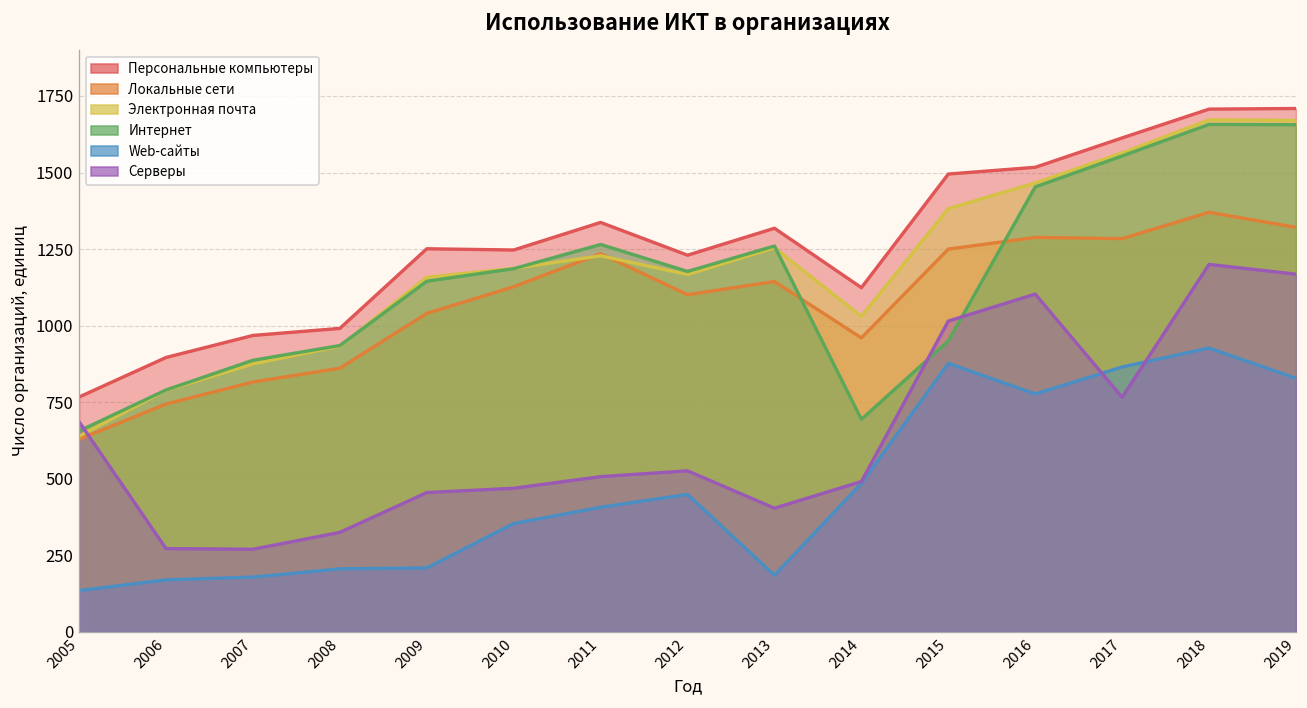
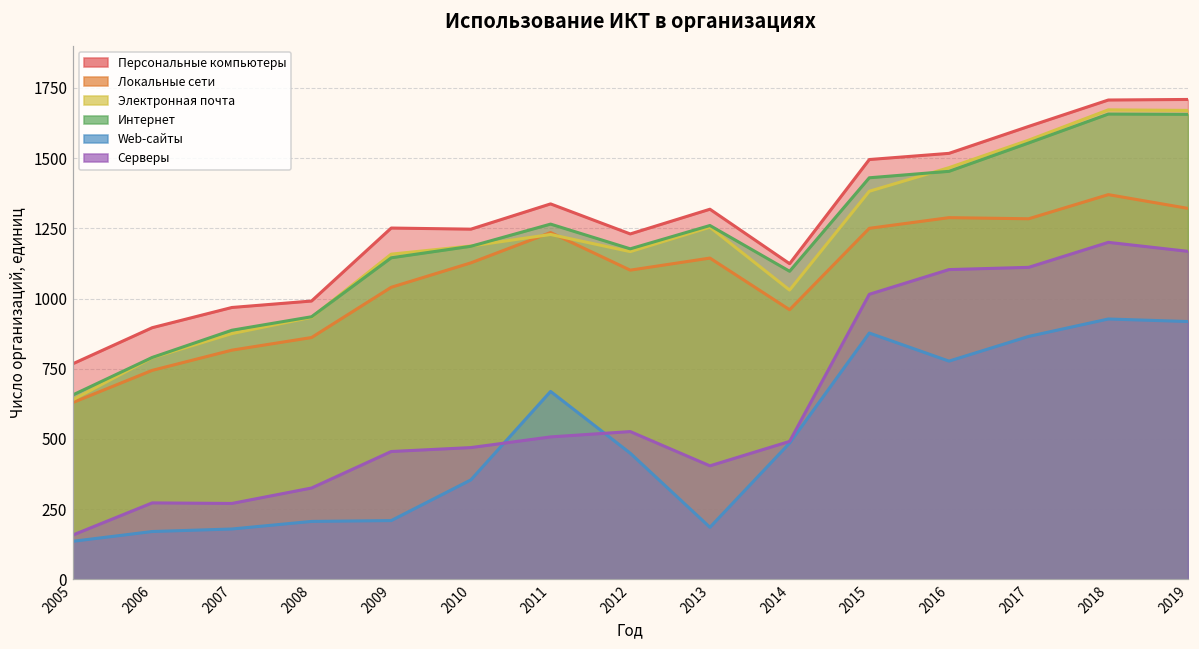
  {
    "Интернет": {
      "2005": 660,
      "2007": 890,
      "2009": 1150,
      "2011": 1270,
-     "2014": 690,
-     "2015": 950,
+     "2014": 1100,
+     "2015": 1430,
      "2016": 1450,
      "2017": 1550,
      "2018": 1660,
      "2019": 1660
    },
    "Web-сайты": {
      "2005": 140,
      "2006": 170,
      "2007": 180,
      "2008": 210,
      "2009": 210,
      "2010": 350,
-     "2011": 410,
+     "2011": 670,
      "2012": 450,
      "2013": 190,
      "2015": 880,
      "2016": 780,
      "2017": 870,
      "2018": 930,
-     "2019": 830
+     "2019": 920
    },
    "Серверы": {
-     "2005": 690,
+     "2005": 160,
      "2006": 270,
      "2007": 270,
      "2008": 330,
      "2009": 460,
      "2010": 470,
      "2011": 510,
      "2012": 530,
      "2013": 400,
      "2015": 1020,
      "2016": 1100,
-     "2017": 770,
+     "2017": 1110,
      "2018": 1200,
      "2019": 1170
    }
  }
